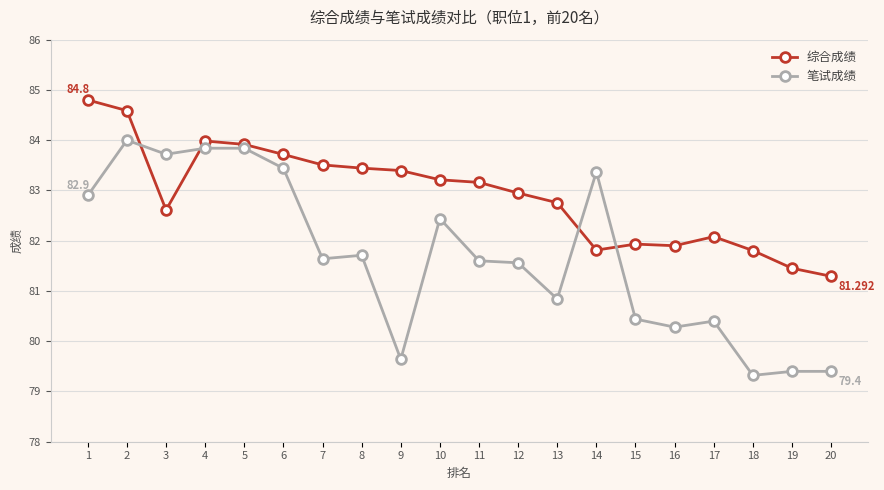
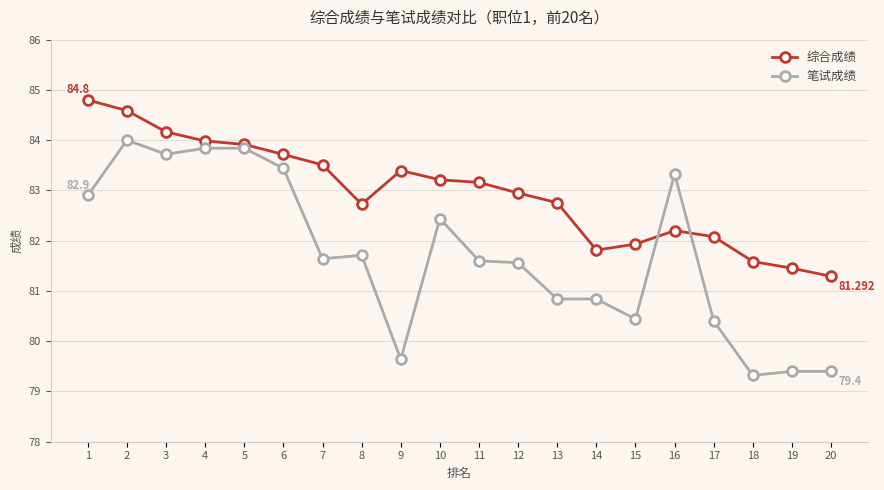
  {
    "综合成绩": {
      "2": 84.6,
-     "3": 82.6,
+     "3": 84.2,
      "4": 84.0,
      "5": 83.9,
      "6": 83.7,
      "7": 83.5,
-     "8": 83.4,
+     "8": 82.7,
      "9": 83.4,
      "10": 83.2,
      "11": 83.2,
      "12": 82.9,
      "13": 82.8,
      "14": 81.8,
      "15": 81.9,
-     "16": 81.9,
+     "16": 82.2,
      "17": 82.1,
-     "18": 81.8,
+     "18": 81.6,
      "19": 81.5
    },
    "笔试成绩": {
      "2": 84.0,
      "3": 83.7,
      "4": 83.8,
      "5": 83.8,
      "6": 83.4,
      "7": 81.6,
      "8": 81.7,
      "9": 79.6,
      "10": 82.4,
      "11": 81.6,
      "12": 81.6,
      "13": 80.8,
-     "14": 83.4,
+     "14": 80.8,
      "15": 80.4,
-     "16": 80.3,
+     "16": 83.3,
      "17": 80.4,
      "18": 79.3,
      "19": 79.4
    }
  }
